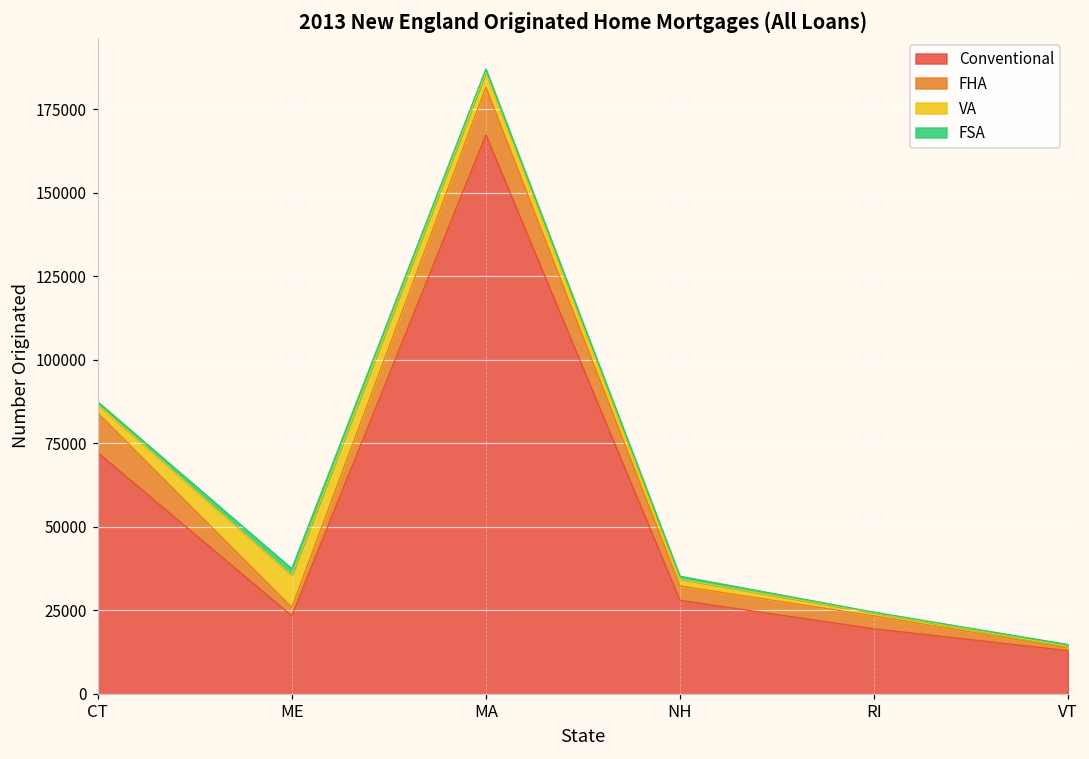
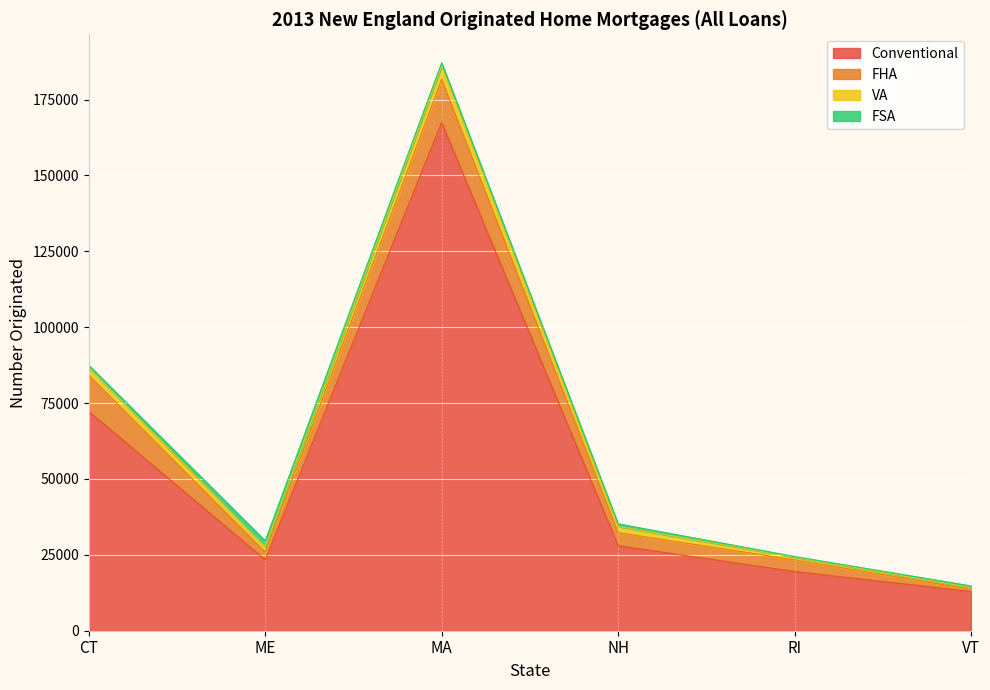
  {
    "VA": {
-     "ME": 10000,
+     "ME": 2000,
      "MA": 4000,
      "NH": 2000
    },
    "FSA": {
      "ME": 2000,
      "MA": 1000,
      "NH": 1000
    }
  }
